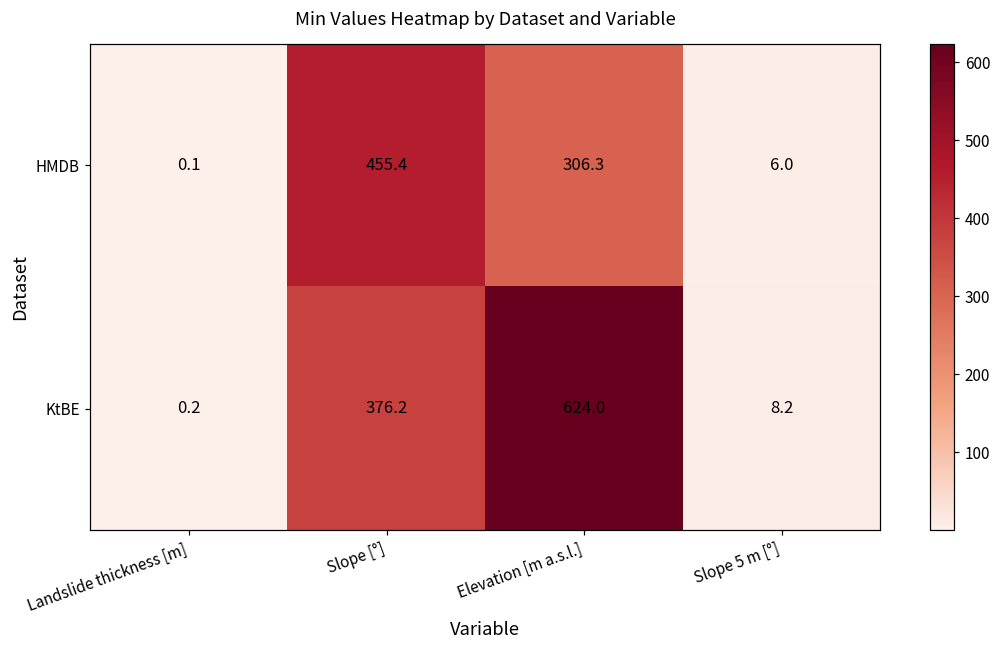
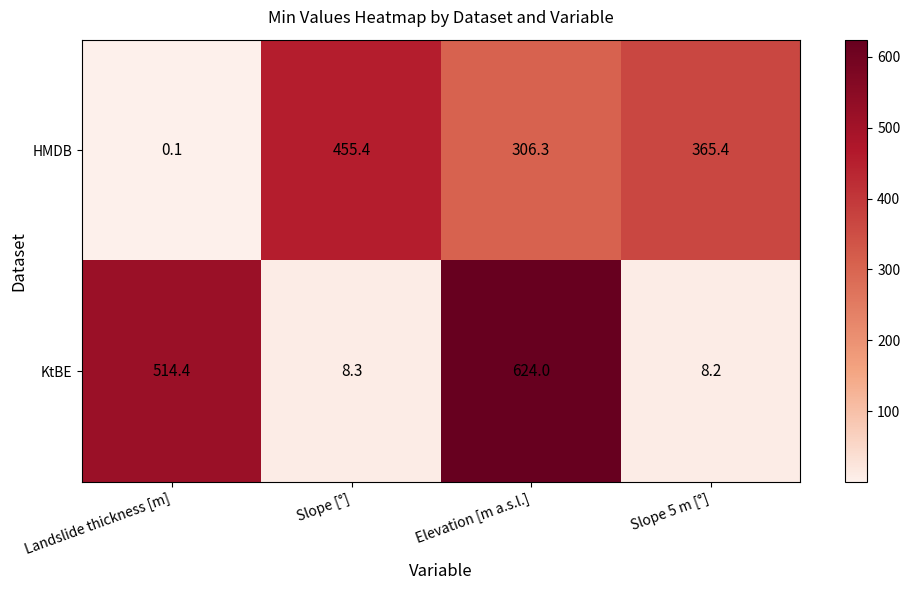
  {
    "HMDB": {
      "Landslide thickness [m]": 0.1,
      "Slope [°]": 455.4,
      "Elevation [m a.s.l.]": 306.3,
-     "Slope 5 m [°]": 6.0
+     "Slope 5 m [°]": 365.4
    },
    "KtBE": {
-     "Landslide thickness [m]": 0.2,
-     "Slope [°]": 376.2,
+     "Landslide thickness [m]": 514.4,
+     "Slope [°]": 8.3,
      "Elevation [m a.s.l.]": 624.0,
      "Slope 5 m [°]": 8.2
    }
  }
